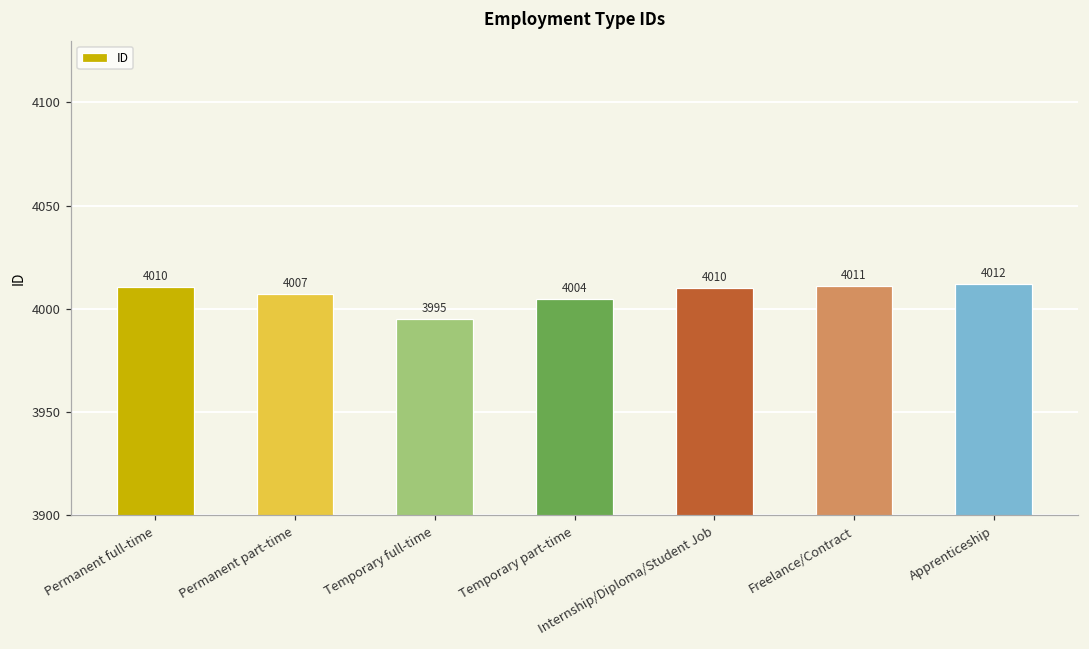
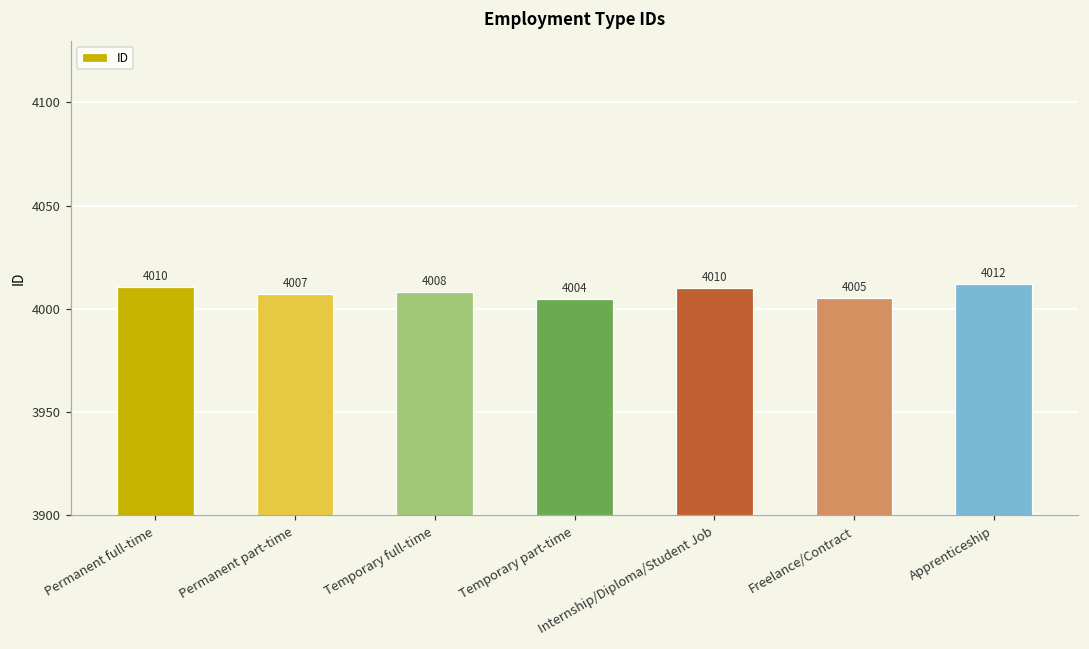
  {
    "Permanent full-time": 4010,
    "Permanent part-time": 4007,
-   "Temporary full-time": 3995,
+   "Temporary full-time": 4008,
    "Temporary part-time": 4004,
    "Internship/Diploma/Student Job": 4010,
-   "Freelance/Contract": 4011,
+   "Freelance/Contract": 4005,
    "Apprenticeship": 4012
  }
